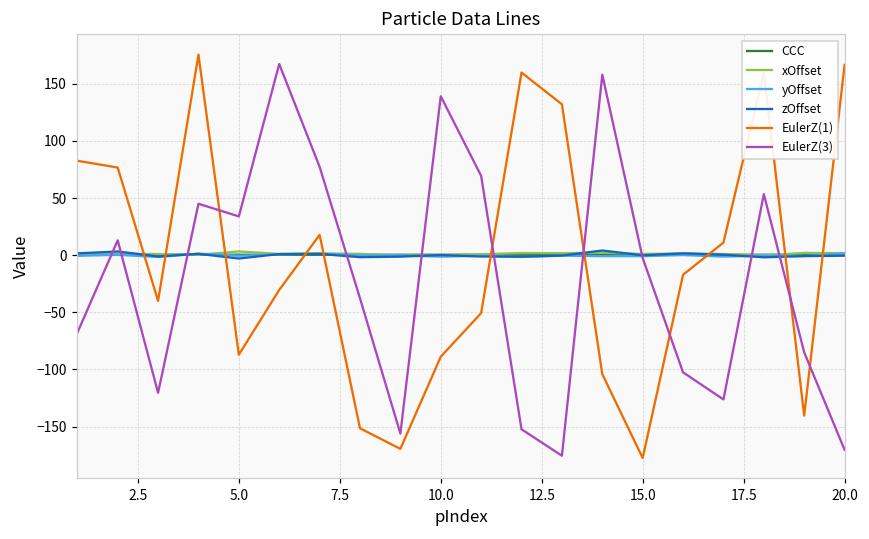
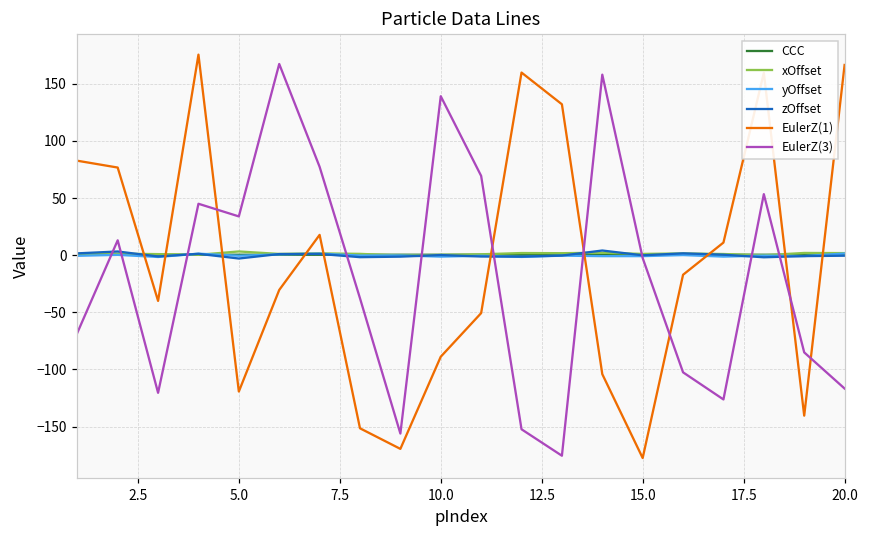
  {
    "xOffset": {
      "5.0": 3
    },
    "EulerZ(1)": {
-     "5.0": -87,
+     "5.0": -119,
      "10.0": -89,
      "15.0": -178,
      "20.0": 166
    },
    "EulerZ(3)": {
      "5.0": 34,
      "10.0": 139,
-     "20.0": -170
+     "20.0": -117
    }
  }
